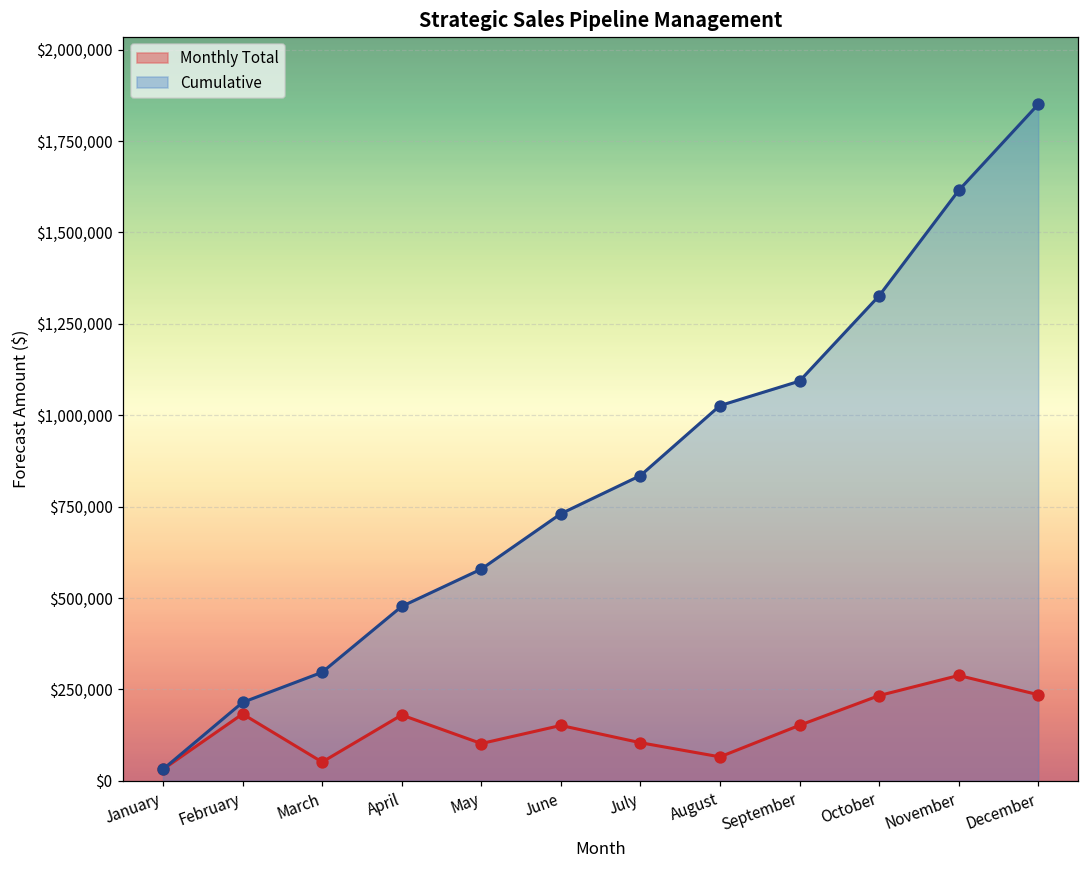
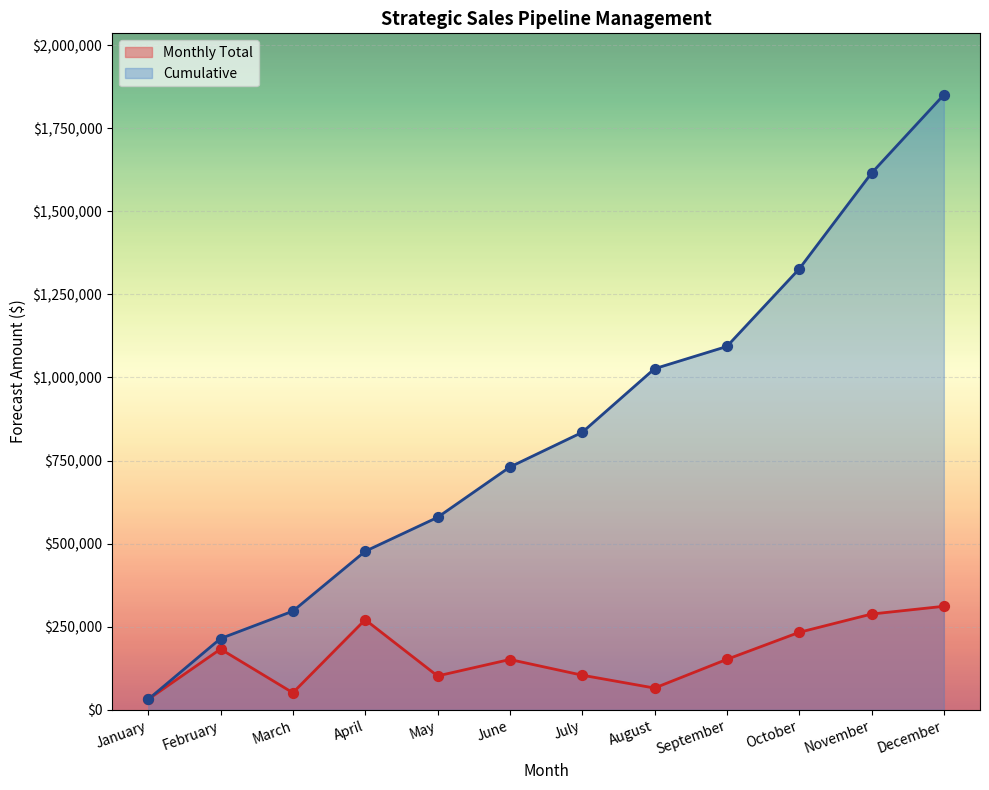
  {
    "Monthly Total": {
      "February": "$180,000",
      "March": "$50,000",
-     "April": "$180,000",
+     "April": "$270,000",
      "May": "$100,000",
      "June": "$150,000",
      "July": "$100,000",
      "August": "$70,000",
      "September": "$150,000",
      "October": "$230,000",
      "November": "$290,000",
-     "December": "$240,000"
+     "December": "$310,000"
    },
    "Cumulative": {
      "February": "$210,000",
      "March": "$300,000",
      "April": "$480,000",
      "May": "$580,000",
      "June": "$730,000",
      "July": "$830,000",
      "August": "$1,030,000",
      "September": "$1,090,000",
      "October": "$1,330,000",
      "November": "$1,610,000",
      "December": "$1,850,000"
    }
  }
